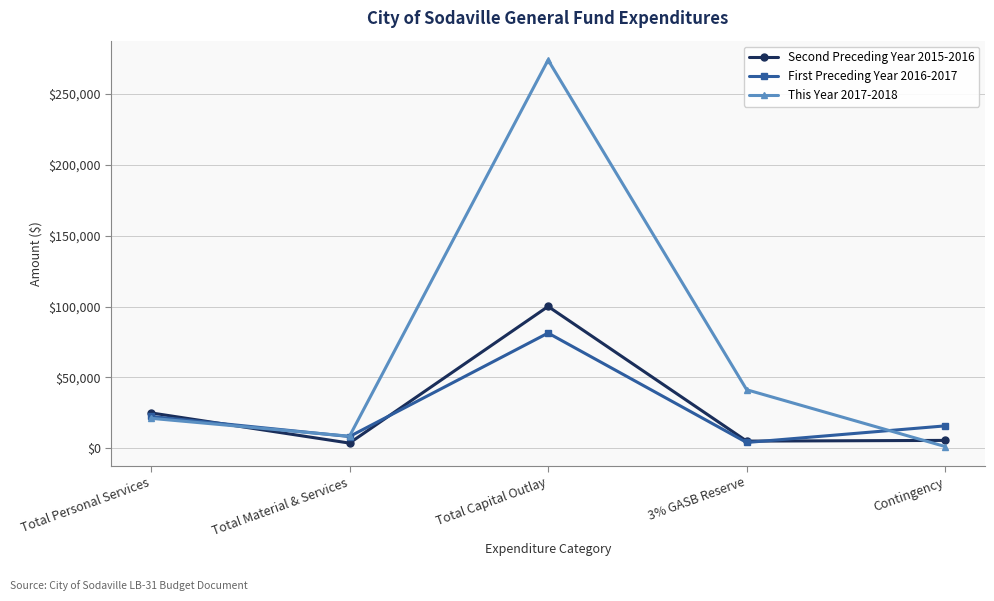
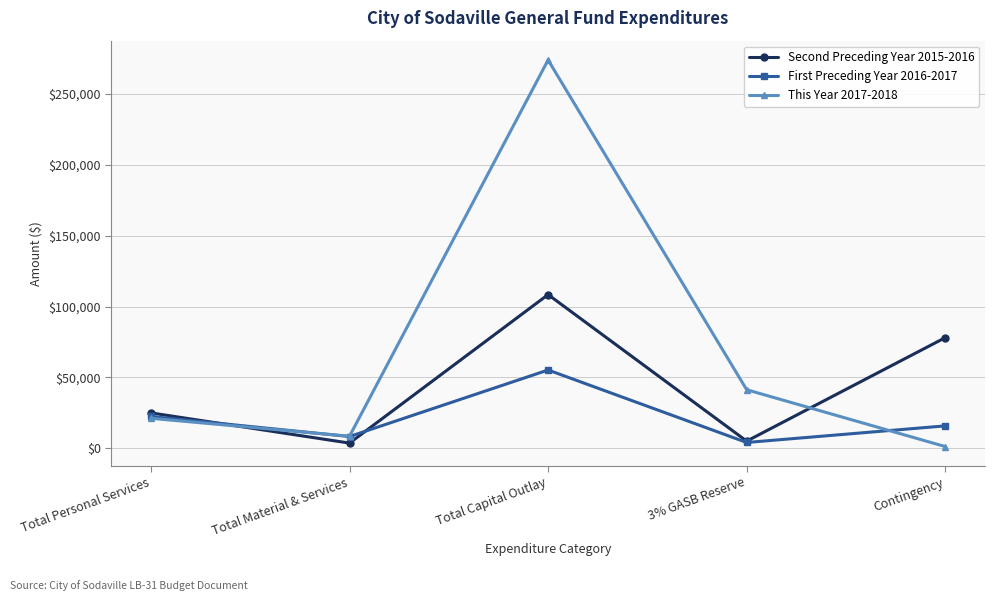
  {
    "Second Preceding Year 2015-2016": {
      "Total Personal Services": "$25,000",
      "Total Material & Services": "$4,000",
-     "Total Capital Outlay": "$100,000",
-     "Contingency": "$6,000"
+     "Total Capital Outlay": "$108,000",
+     "Contingency": "$78,000"
    },
    "First Preceding Year 2016-2017": {
-     "Total Capital Outlay": "$81,000",
+     "Total Capital Outlay": "$55,000",
      "Contingency": "$16,000"
    },
    "This Year 2017-2018": {
      "Total Capital Outlay": "$274,000",
      "3% GASB Reserve": "$41,000",
      "Contingency": "$1,000"
    }
  }
